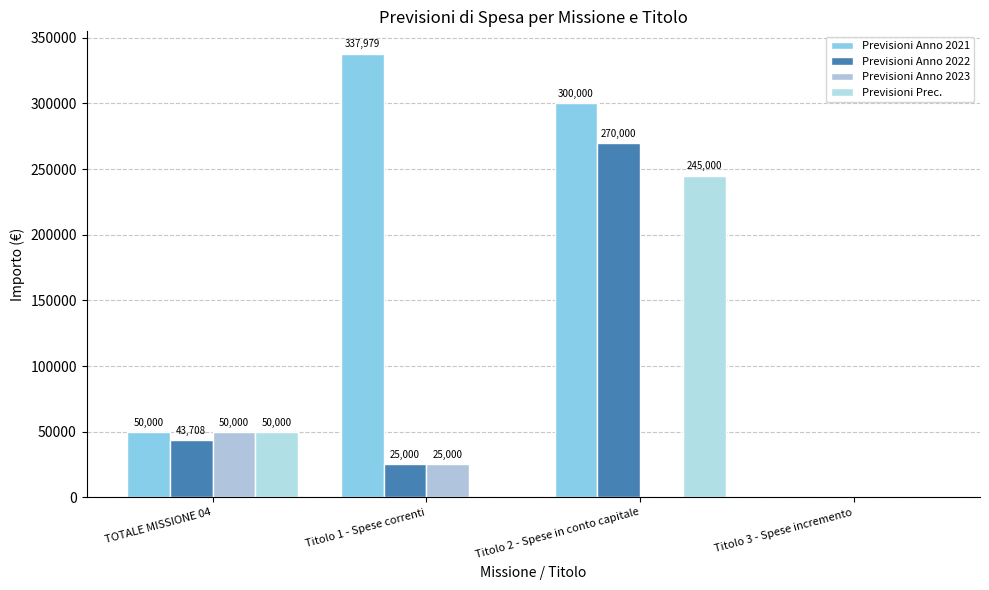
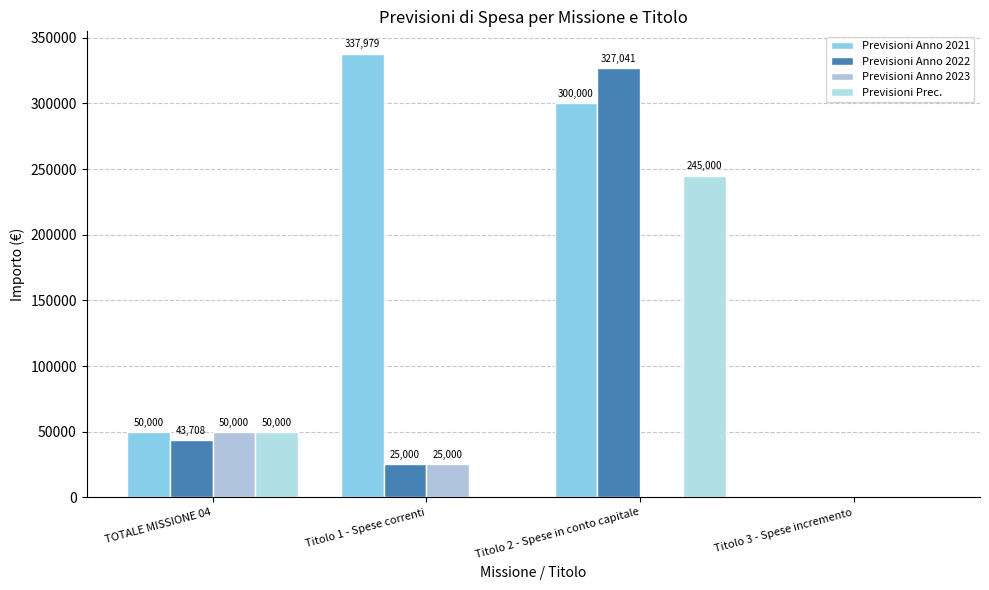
  {
    "Previsioni Anno 2022": {
      "TOTALE MISSIONE 04": "43,708",
      "Titolo 1 - Spese correnti": "25,000",
-     "Titolo 2 - Spese in conto capitale": "270,000"
+     "Titolo 2 - Spese in conto capitale": "327,041"
    }
  }
